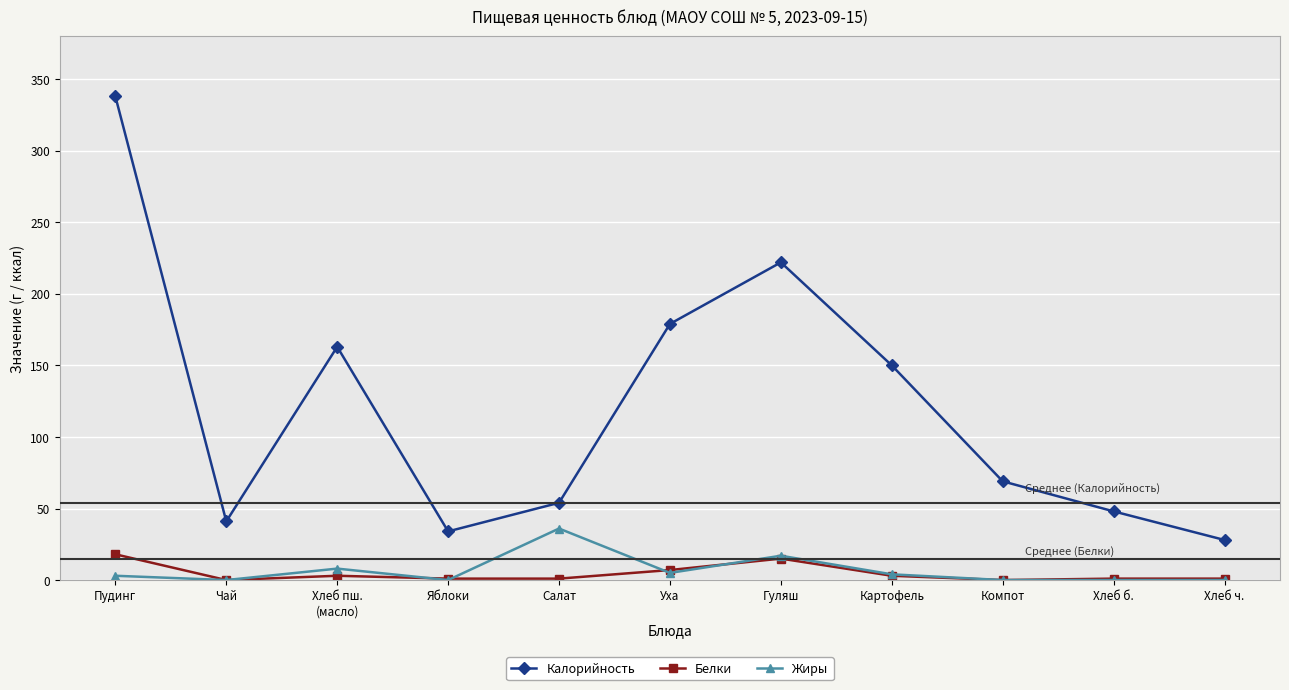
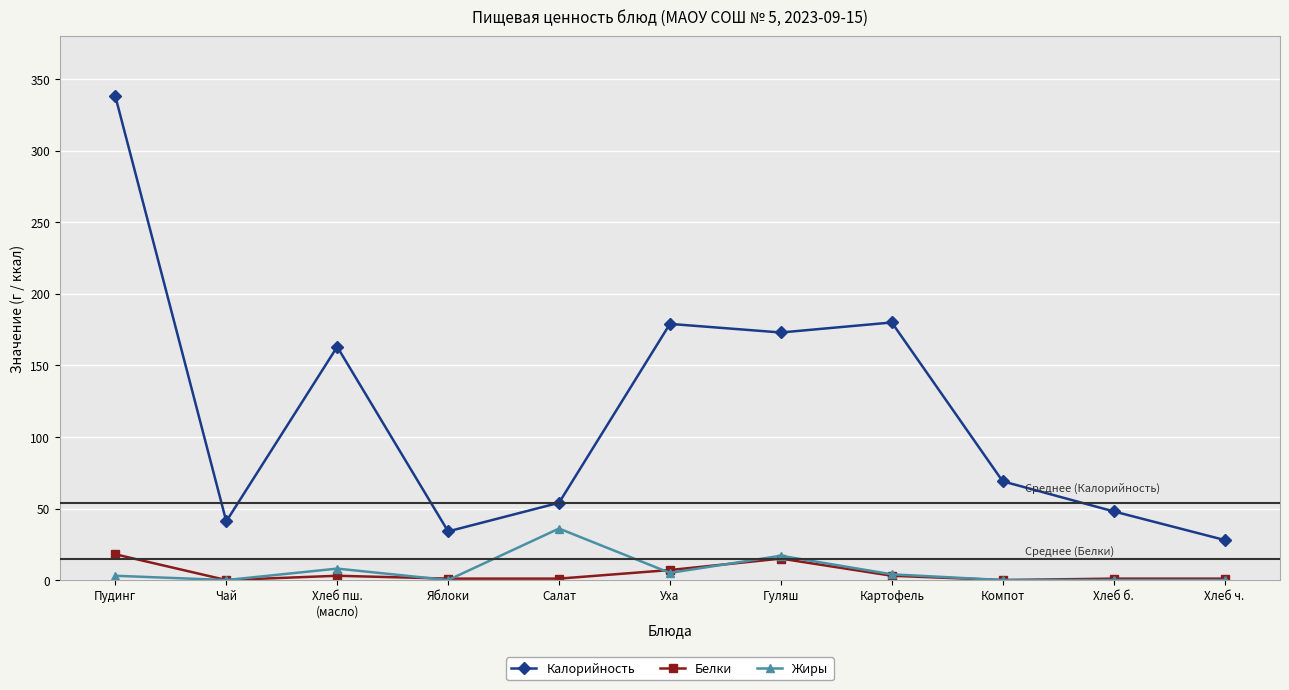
  {
    "Калорийность": {
      "Пудинг": 338,
      "Чай": 41,
      "Хлеб пш. (масло)": 163,
      "Яблоки": 34,
      "Салат": 54,
      "Уха": 179,
-     "Гуляш": 222,
-     "Картофель": 150,
+     "Гуляш": 173,
+     "Картофель": 180,
      "Компот": 69,
      "Хлеб б.": 48,
      "Хлеб ч.": 28
    },
    "Белки": {
      "Пудинг": 18,
      "Хлеб пш. (масло)": 3,
      "Салат": 1,
      "Уха": 7,
      "Гуляш": 15
    },
    "Жиры": {
      "Пудинг": 3,
      "Хлеб пш. (масло)": 8,
      "Салат": 36,
      "Уха": 5,
      "Гуляш": 17
    }
  }
